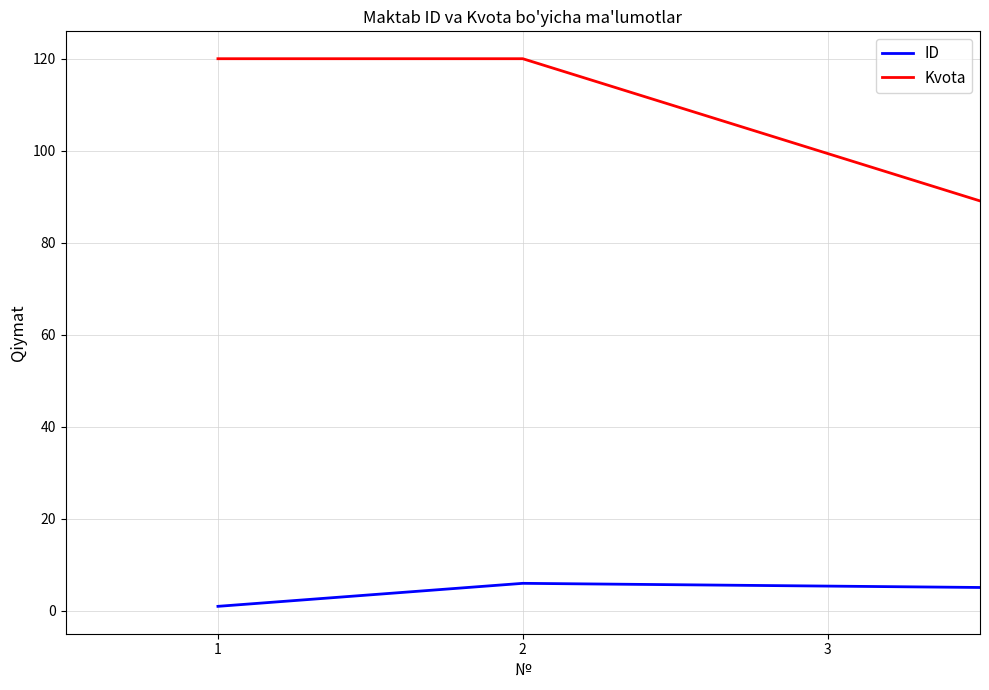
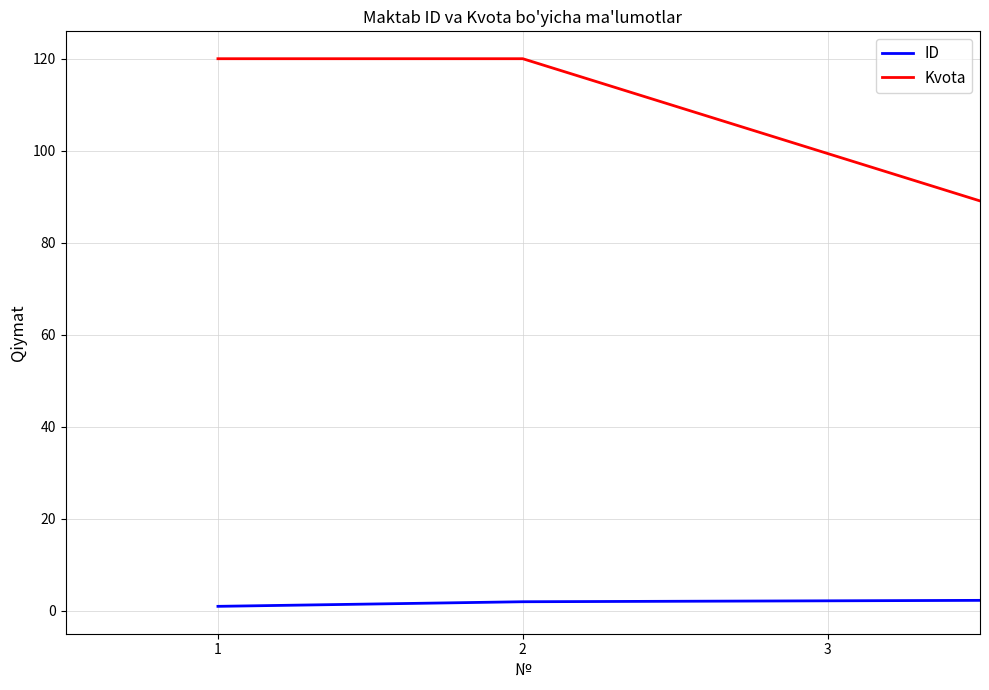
  {
    "ID": {
      "1": 1,
-     "2": 6
+     "2": 2
    },
    "Kvota": {
      "1": 120,
      "2": 120
    }
  }
